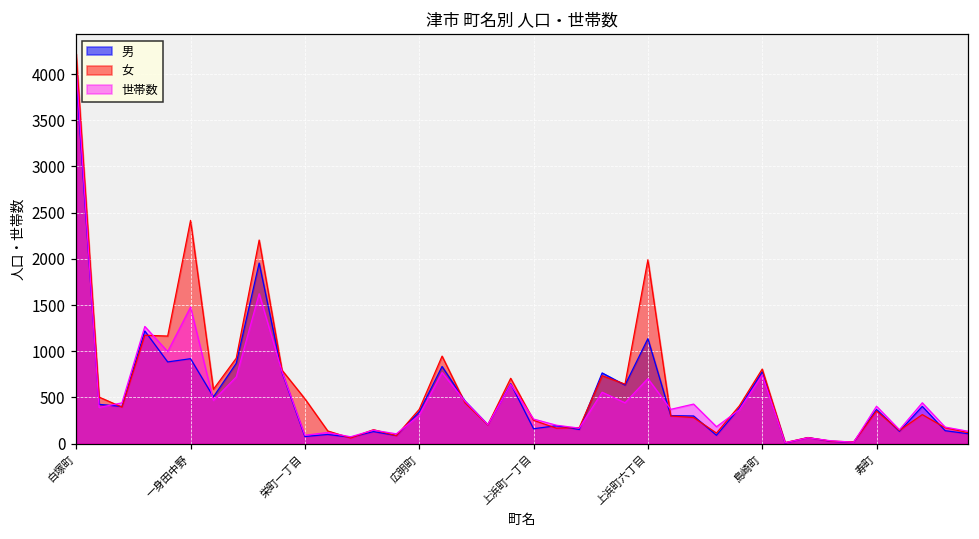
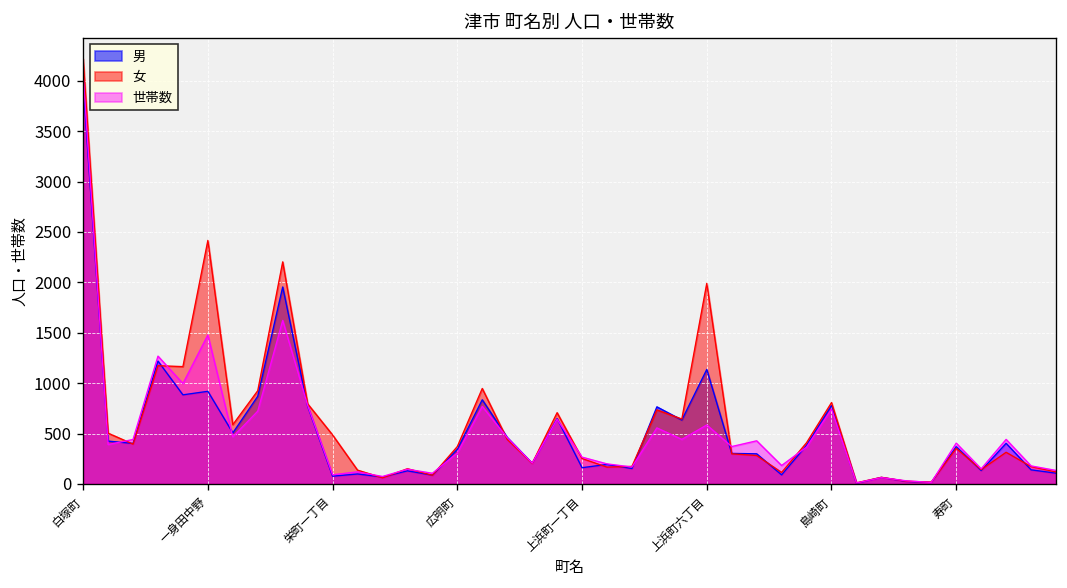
  {
    "男": {
      "白塚町": 4000,
      "一身田中野": 900,
      "上浜町一丁目": 200,
      "上浜町六丁目": 1100
    },
    "女": {
      "白塚町": 4200,
      "一身田中野": 2400,
      "栄町一丁目": 500,
      "上浜町六丁目": 2000
    },
    "世帯数": {
      "白塚町": 4100,
      "一身田中野": 1500,
      "広明町": 300,
-     "上浜町六丁目": 700,
+     "上浜町六丁目": 600,
      "島崎町": 700,
      "寿町": 400
    }
  }
